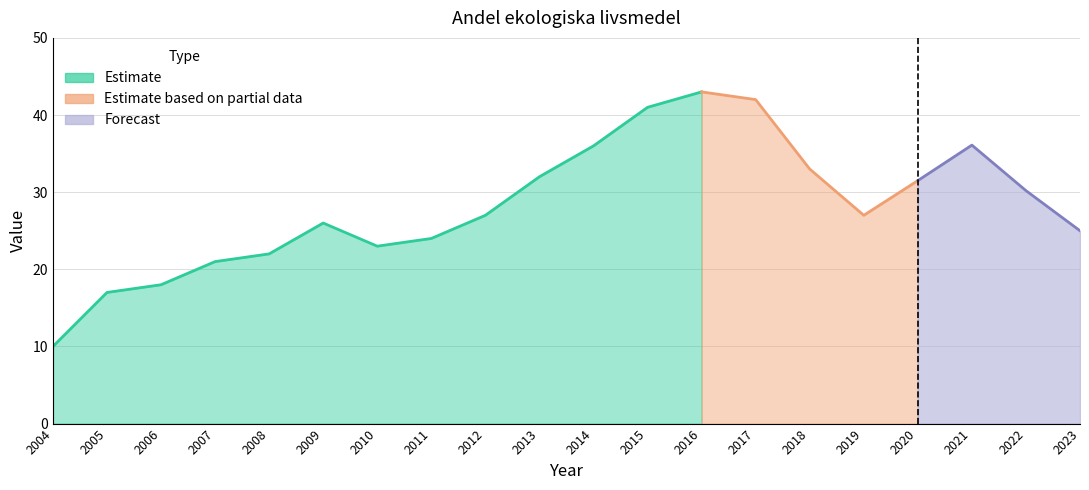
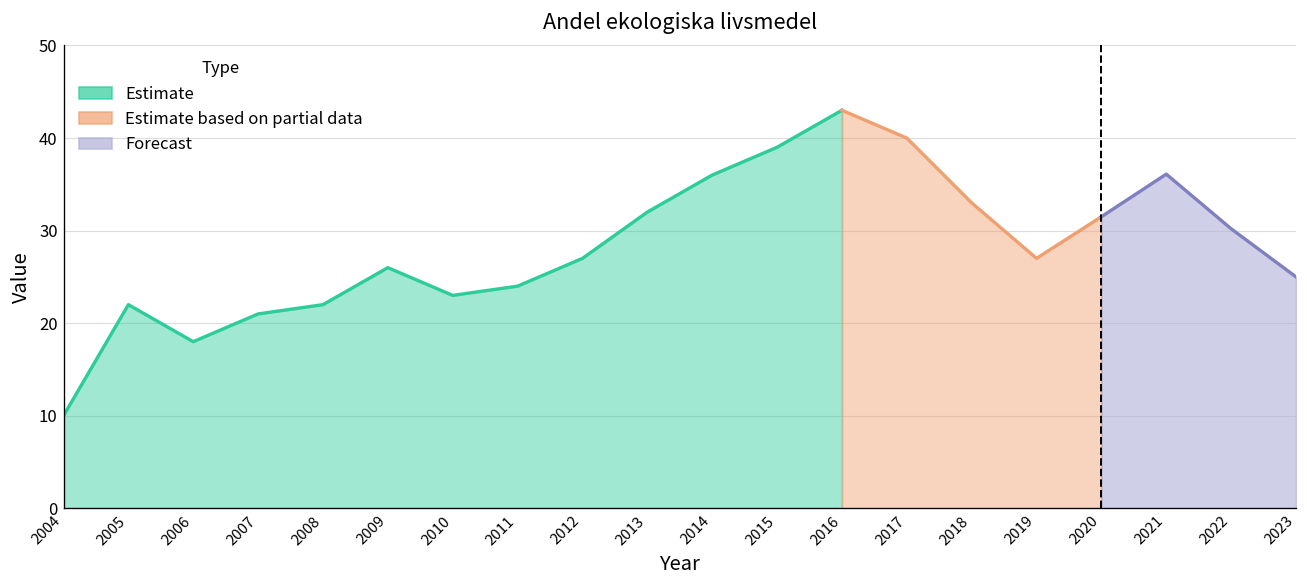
  {
    "Estimate": {
      "2004": 10,
-     "2005": 17,
+     "2005": 22,
      "2006": 18,
      "2007": 21,
      "2008": 22,
      "2009": 26,
      "2010": 23,
      "2011": 24,
      "2012": 27,
      "2013": 32,
      "2014": 36,
-     "2015": 41
+     "2015": 39
    },
    "Estimate based on partial data": {
-     "2017": 42,
+     "2017": 40,
      "2018": 33,
      "2019": 27
    },
    "Forecast": {
      "2021": 36,
      "2022": 30,
      "2023": 25
    }
  }
